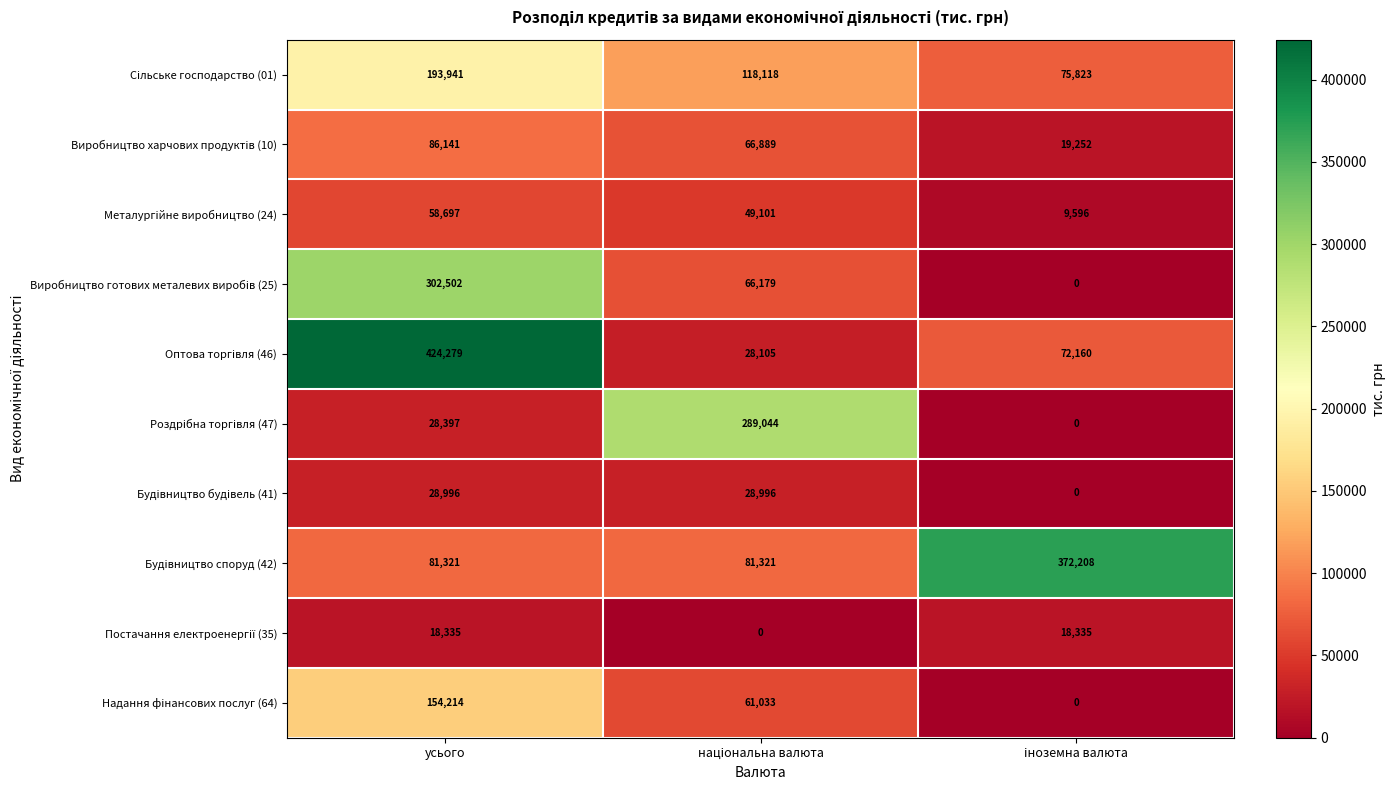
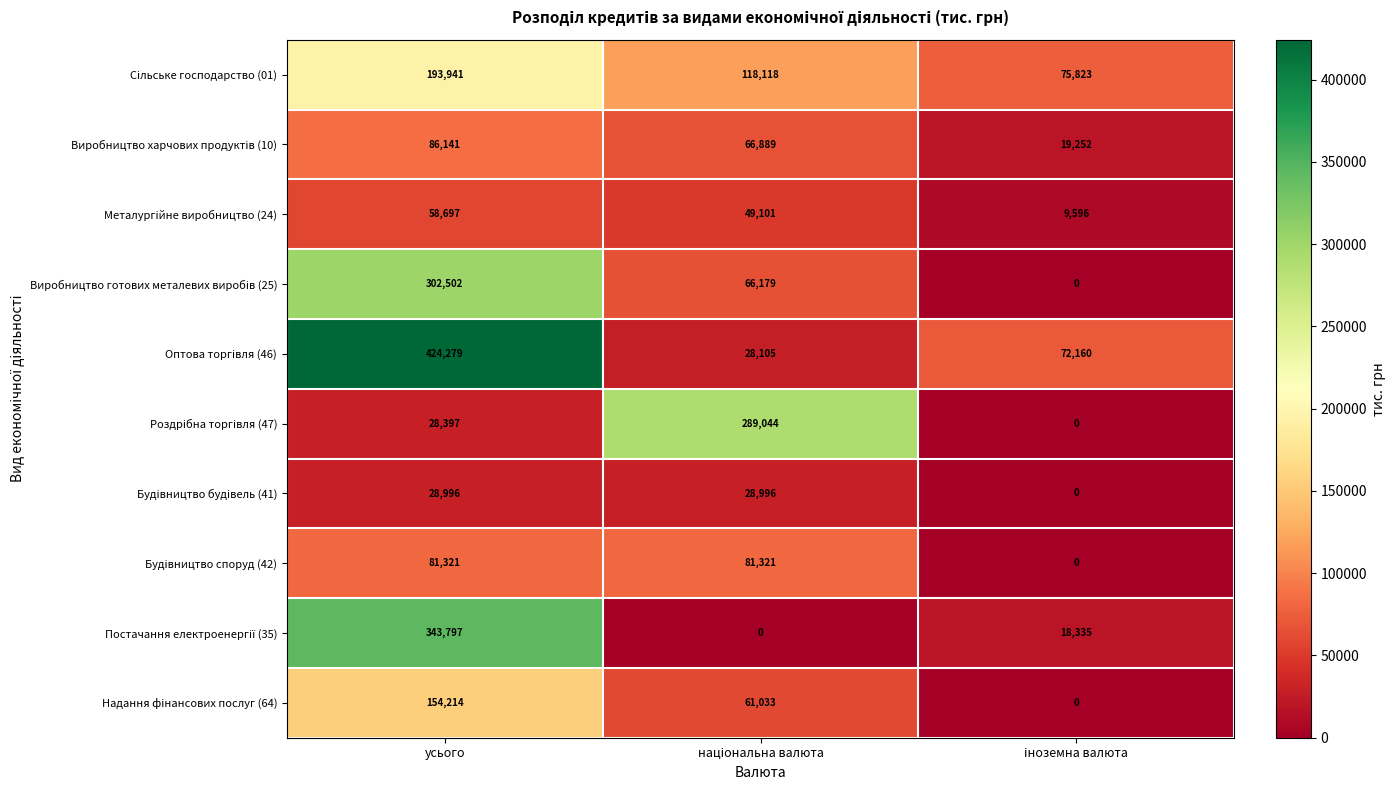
  {
    "Сільське господарство (01)": {
      "усього": "193,941",
      "національна валюта": "118,118",
      "іноземна валюта": "75,823"
    },
    "Виробництво харчових продуктів (10)": {
      "усього": "86,141",
      "національна валюта": "66,889",
      "іноземна валюта": "19,252"
    },
    "Металургійне виробництво (24)": {
      "усього": "58,697",
      "національна валюта": "49,101",
      "іноземна валюта": "9,596"
    },
    "Виробництво готових металевих виробів (25)": {
      "усього": "302,502",
      "національна валюта": "66,179",
      "іноземна валюта": "0"
    },
    "Оптова торгівля (46)": {
      "усього": "424,279",
      "національна валюта": "28,105",
      "іноземна валюта": "72,160"
    },
    "Роздрібна торгівля (47)": {
      "усього": "28,397",
      "національна валюта": "289,044",
      "іноземна валюта": "0"
    },
    "Будівництво будівель (41)": {
      "усього": "28,996",
      "національна валюта": "28,996",
      "іноземна валюта": "0"
    },
    "Будівництво споруд (42)": {
      "усього": "81,321",
      "національна валюта": "81,321",
-     "іноземна валюта": "372,208"
+     "іноземна валюта": "0"
    },
    "Постачання електроенергії (35)": {
-     "усього": "18,335",
+     "усього": "343,797",
      "національна валюта": "0",
      "іноземна валюта": "18,335"
    },
    "Надання фінансових послуг (64)": {
      "усього": "154,214",
      "національна валюта": "61,033",
      "іноземна валюта": "0"
    }
  }
